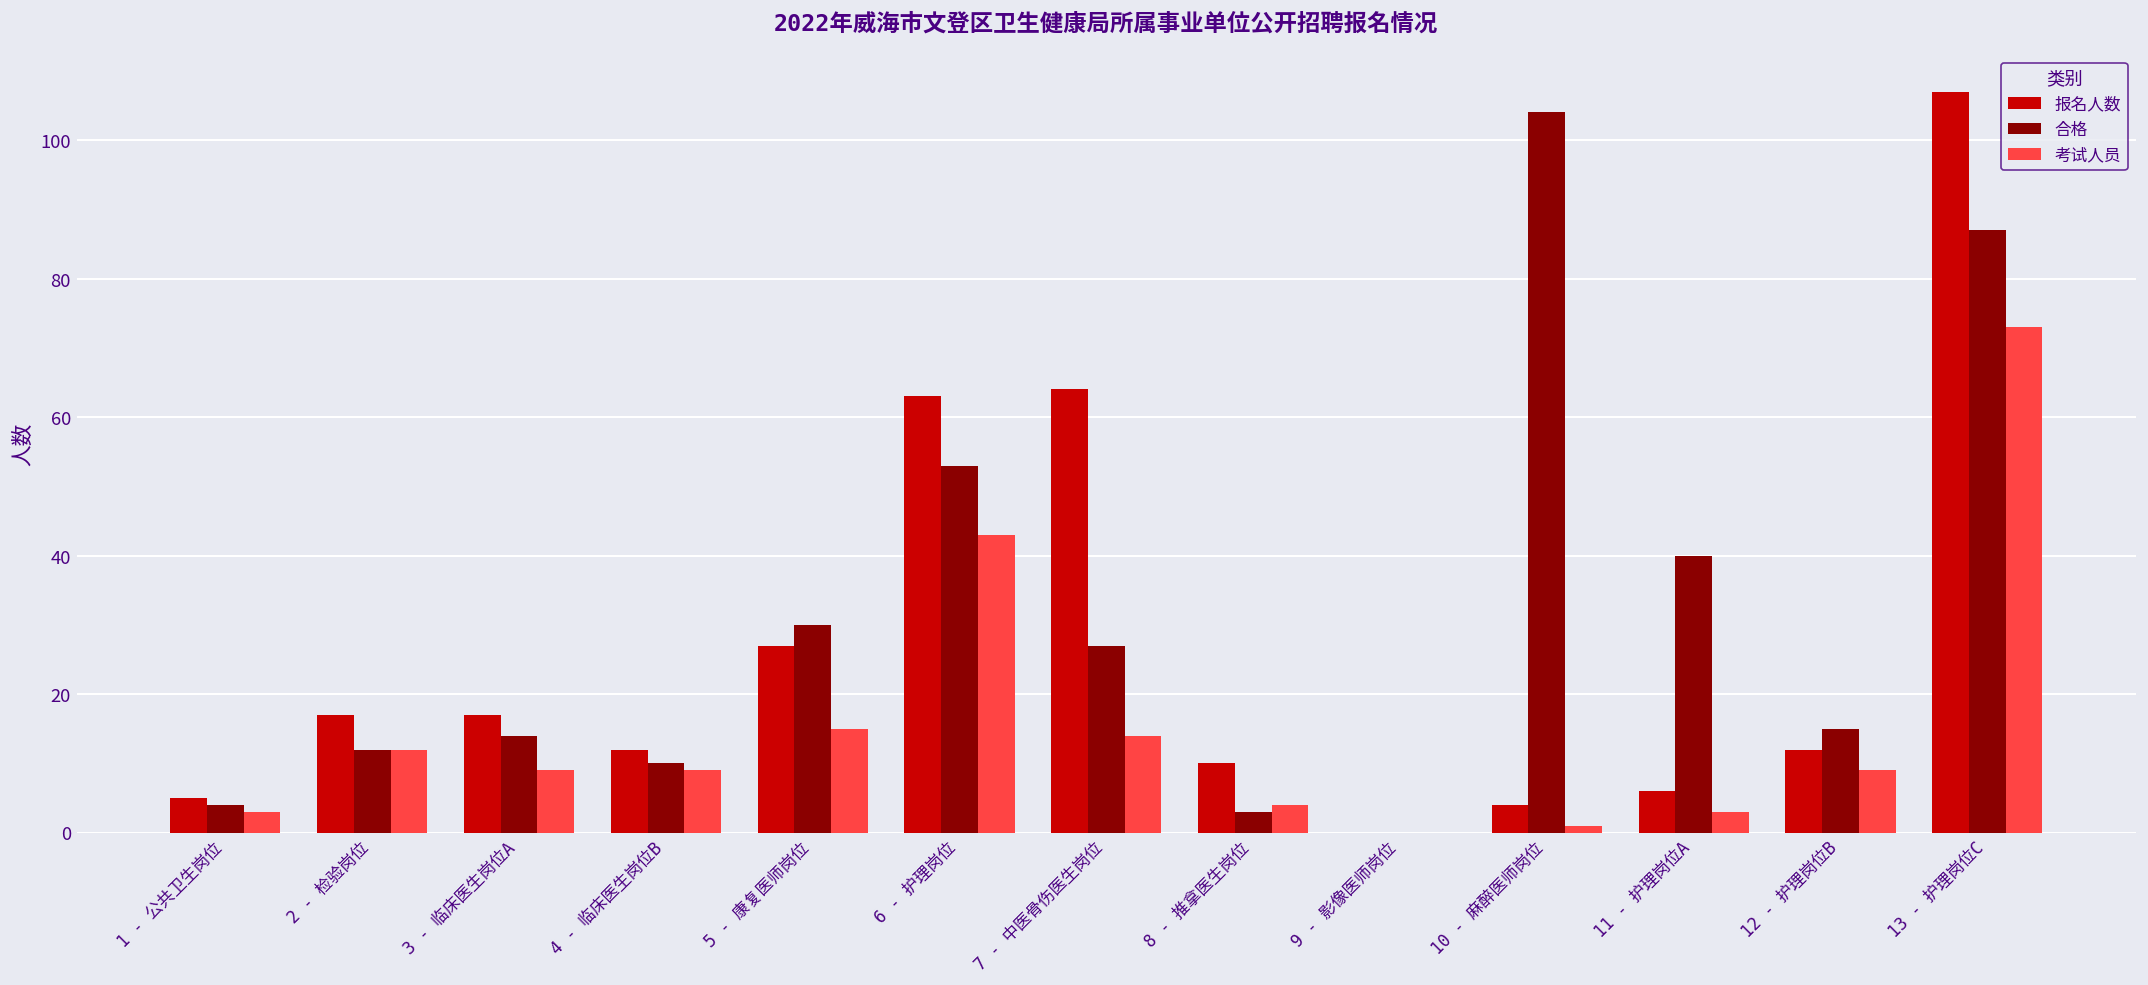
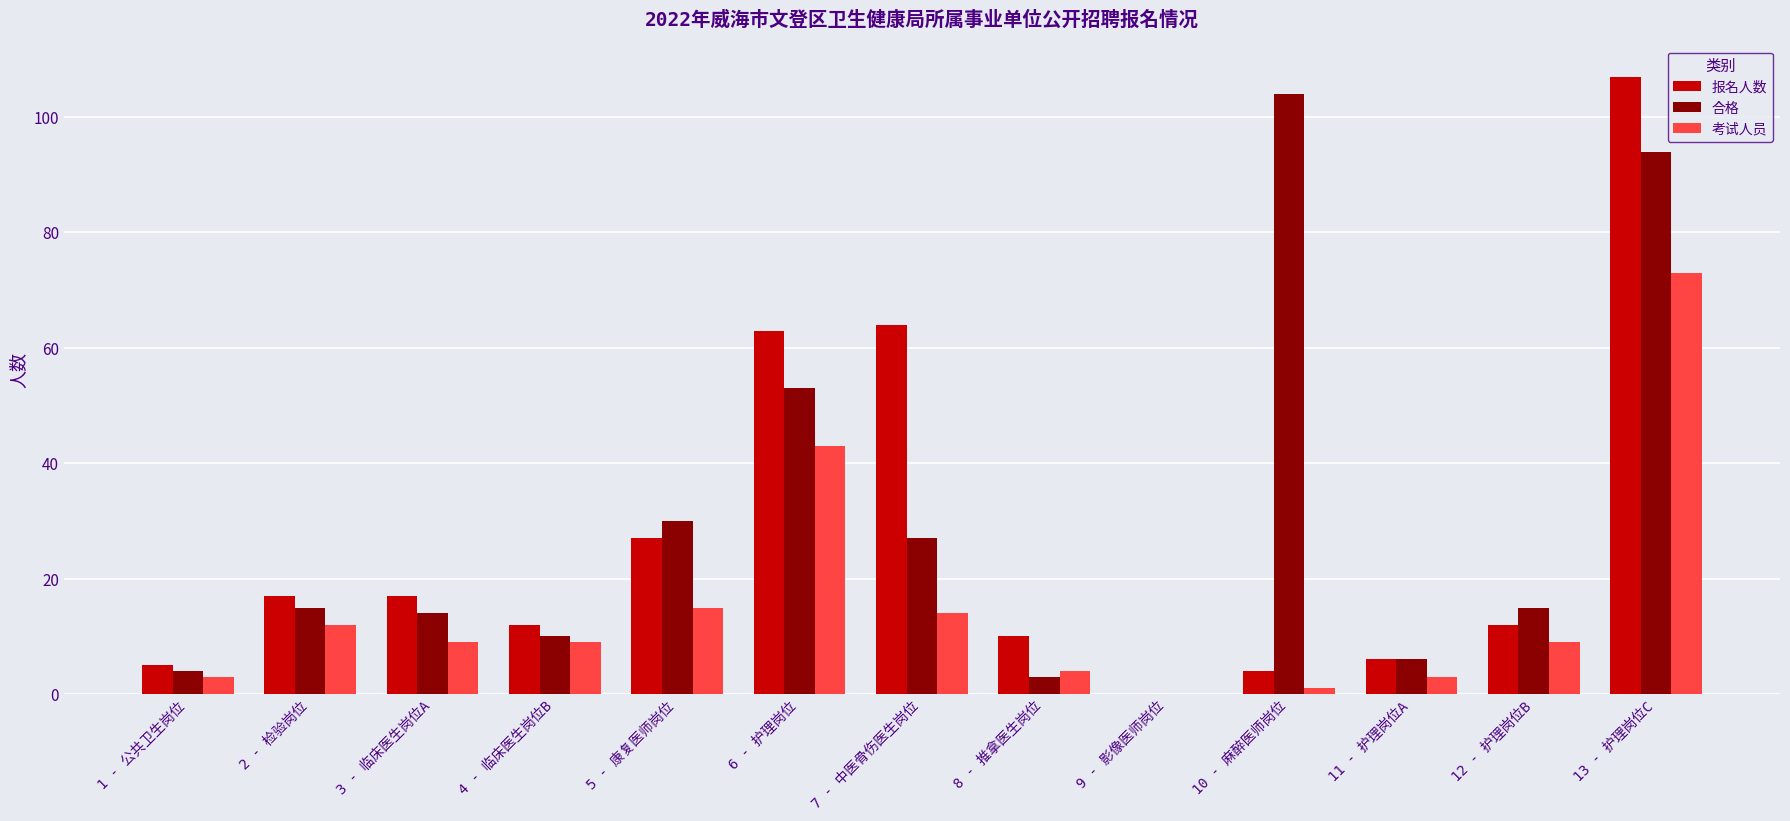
  {
    "报名人数": {
      "1 - 公共卫生岗位": 5,
      "2 - 检验岗位": 17,
      "3 - 临床医生岗位A": 17,
      "4 - 临床医生岗位B": 12,
      "5 - 康复医师岗位": 27,
      "6 - 护理岗位": 63,
      "7 - 中医骨伤医生岗位": 64,
      "8 - 推拿医生岗位": 10,
      "9 - 影像医师岗位": 0,
      "10 - 麻醉医师岗位": 4,
      "11 - 护理岗位A": 6,
      "12 - 护理岗位B": 12,
      "13 - 护理岗位C": 107
    },
    "合格": {
      "1 - 公共卫生岗位": 4,
-     "2 - 检验岗位": 12,
+     "2 - 检验岗位": 15,
      "3 - 临床医生岗位A": 14,
      "4 - 临床医生岗位B": 10,
      "5 - 康复医师岗位": 30,
      "6 - 护理岗位": 53,
      "7 - 中医骨伤医生岗位": 27,
      "8 - 推拿医生岗位": 3,
      "9 - 影像医师岗位": 0,
      "10 - 麻醉医师岗位": 104,
-     "11 - 护理岗位A": 40,
+     "11 - 护理岗位A": 6,
      "12 - 护理岗位B": 15,
-     "13 - 护理岗位C": 87
+     "13 - 护理岗位C": 94
    },
    "考试人员": {
      "1 - 公共卫生岗位": 3,
      "2 - 检验岗位": 12,
      "3 - 临床医生岗位A": 9,
      "4 - 临床医生岗位B": 9,
      "5 - 康复医师岗位": 15,
      "6 - 护理岗位": 43,
      "7 - 中医骨伤医生岗位": 14,
      "8 - 推拿医生岗位": 4,
      "9 - 影像医师岗位": 0,
      "10 - 麻醉医师岗位": 1,
      "11 - 护理岗位A": 3,
      "12 - 护理岗位B": 9,
      "13 - 护理岗位C": 73
    }
  }
